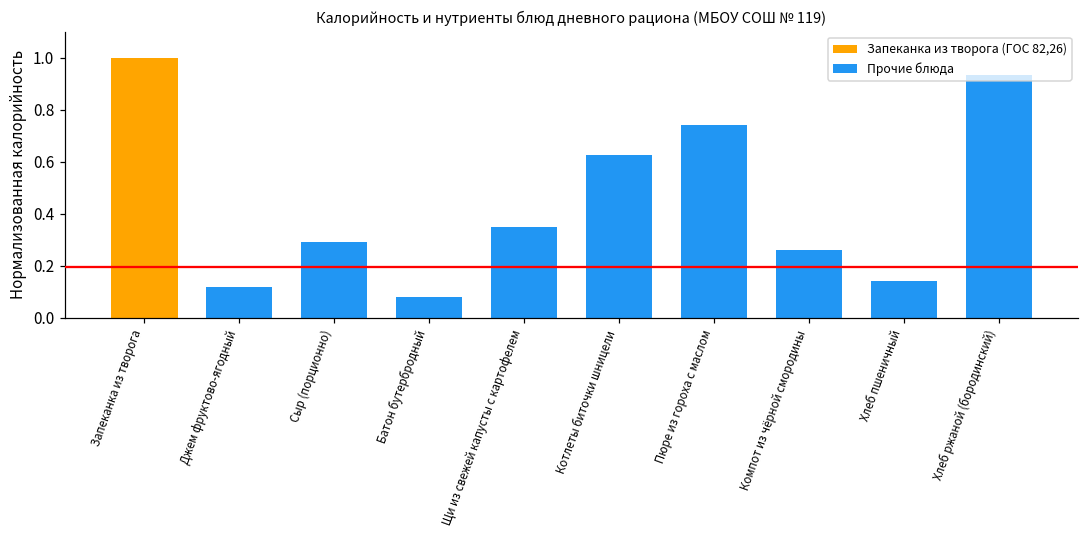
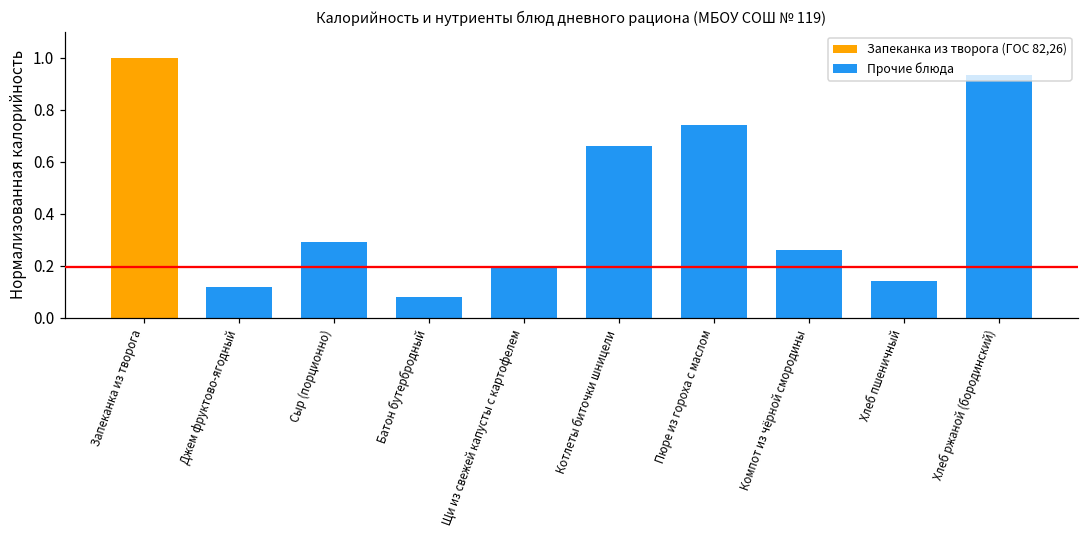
  {
    "Запеканка из творога": 1.00,
    "Джем фруктово-ягодный": 0.12,
    "Сыр (порционно)": 0.29,
    "Батон бутербродный": 0.08,
-   "Щи из свежей капусты с картофелем": 0.35,
-   "Котлеты биточки шницели": 0.63,
+   "Щи из свежей капусты с картофелем": 0.20,
+   "Котлеты биточки шницели": 0.66,
    "Пюре из гороха с маслом": 0.74,
    "Компот из чёрной смородины": 0.26,
    "Хлеб пшеничный": 0.14
  }
